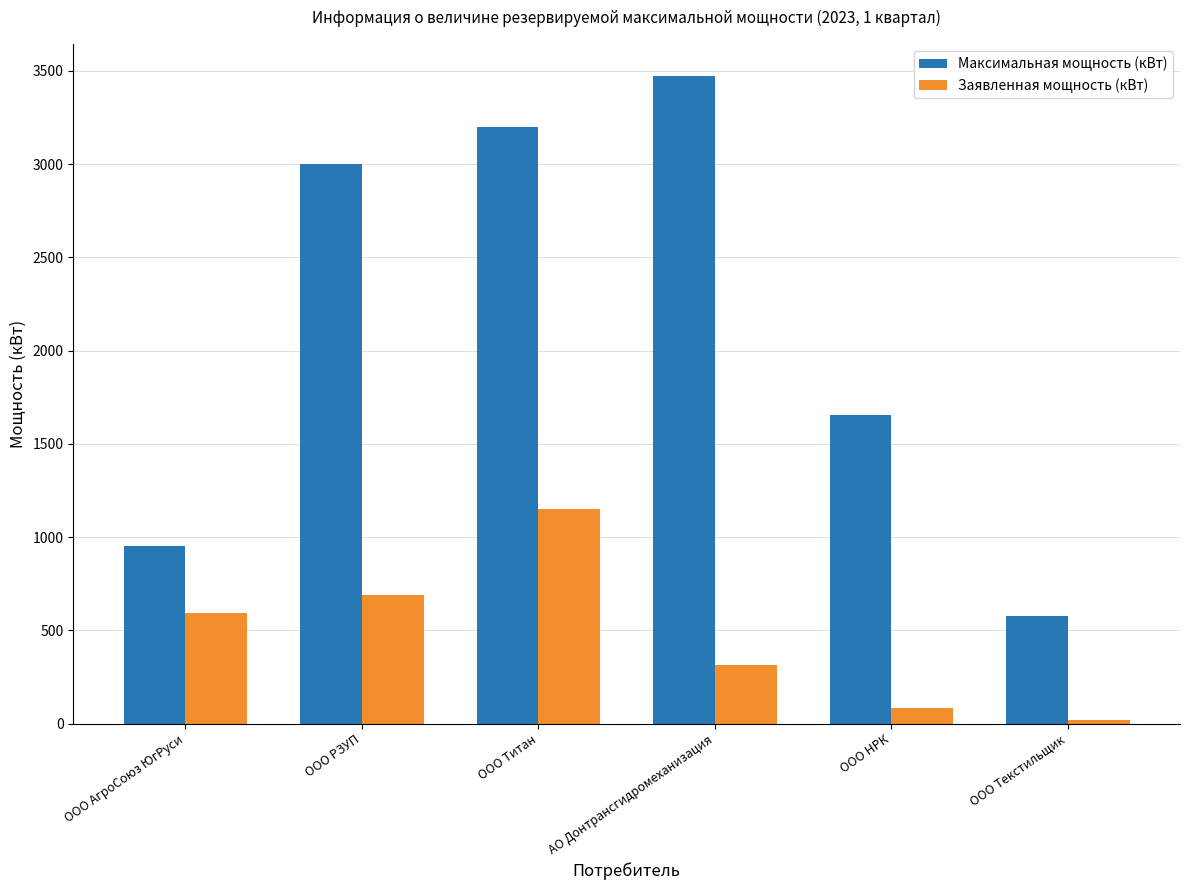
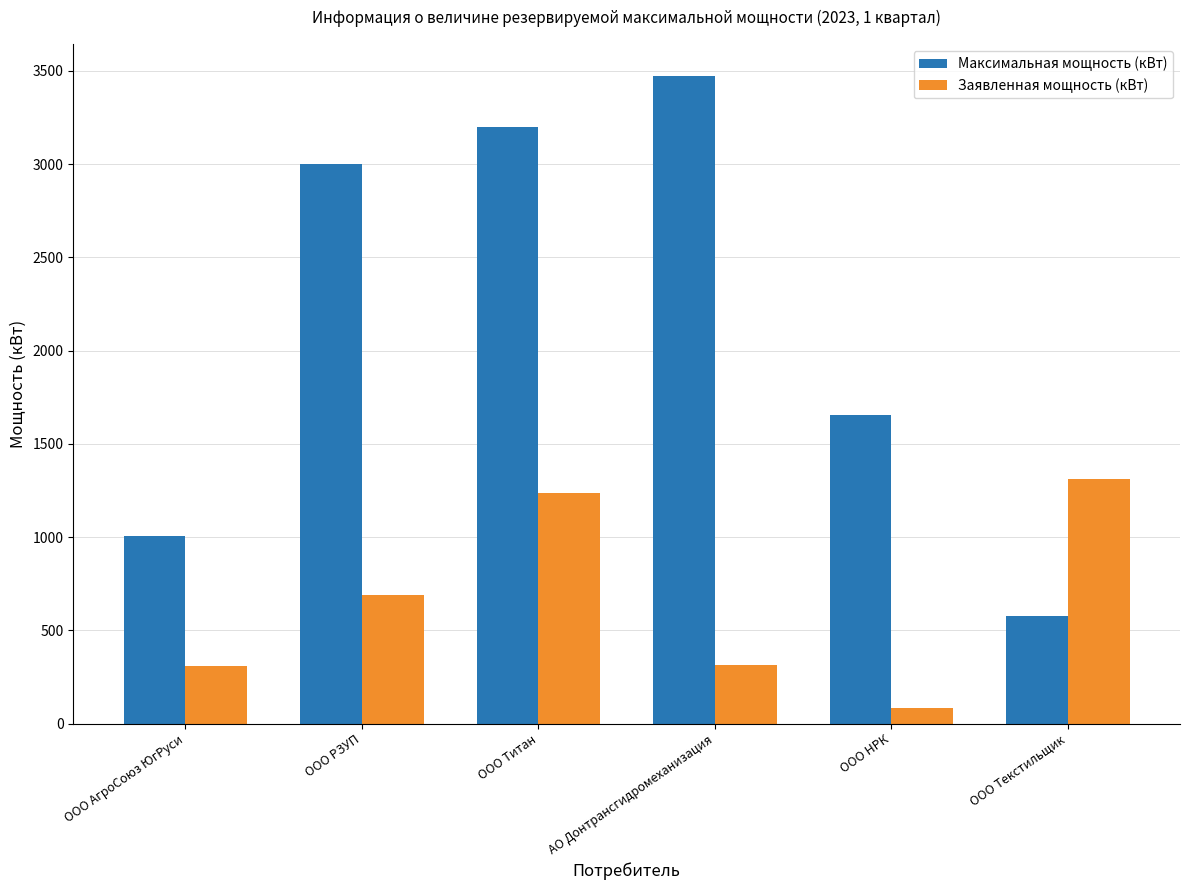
  {
    "Максимальная мощность (кВт)": {
-     "ООО АгроСоюз ЮгРуси": 950,
+     "ООО АгроСоюз ЮгРуси": 1000,
      "ООО РЗУП": 3000,
      "ООО Титан": 3200,
      "АО Донтрансгидромеханизация": 3470,
      "ООО НРК": 1650,
      "ООО Текстильщик": 580
    },
    "Заявленная мощность (кВт)": {
-     "ООО АгроСоюз ЮгРуси": 590,
+     "ООО АгроСоюз ЮгРуси": 310,
      "ООО РЗУП": 690,
-     "ООО Титан": 1150,
+     "ООО Титан": 1240,
      "АО Донтрансгидромеханизация": 320,
      "ООО НРК": 80,
-     "ООО Текстильщик": 20
+     "ООО Текстильщик": 1310
    }
  }
